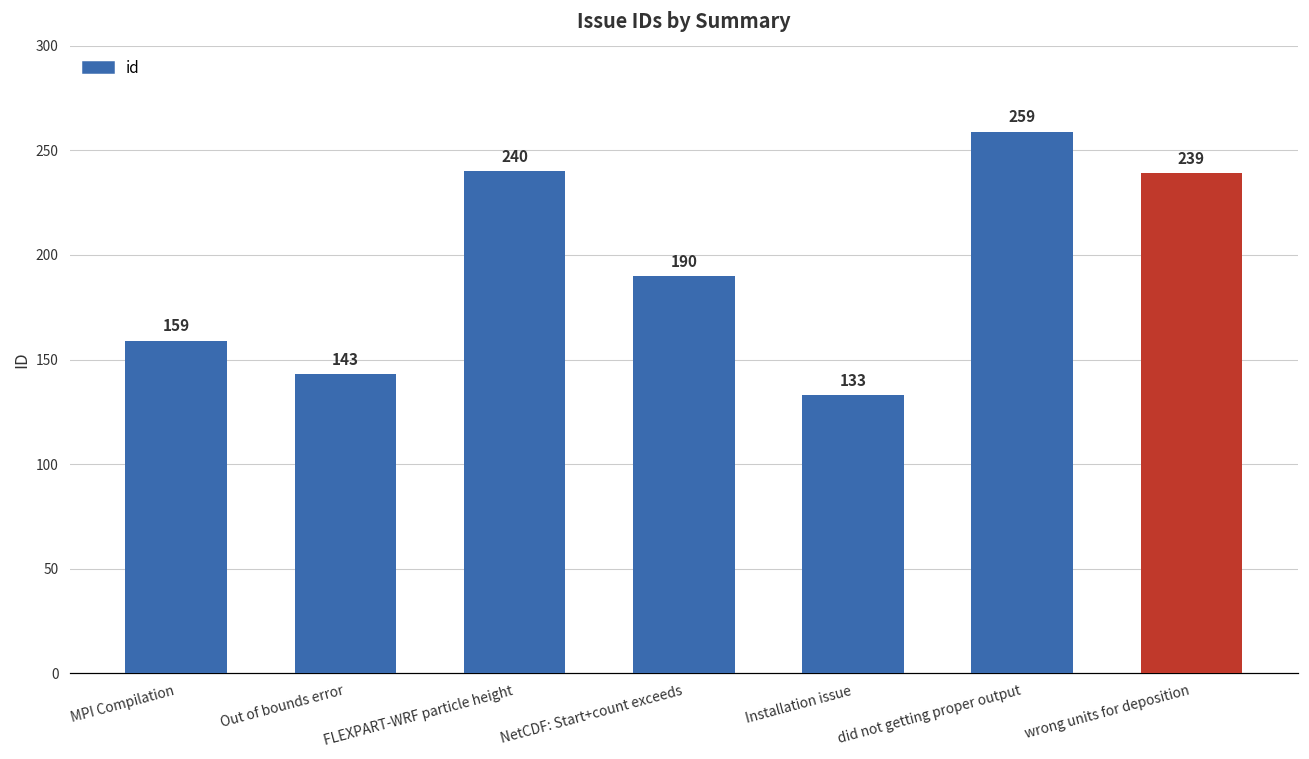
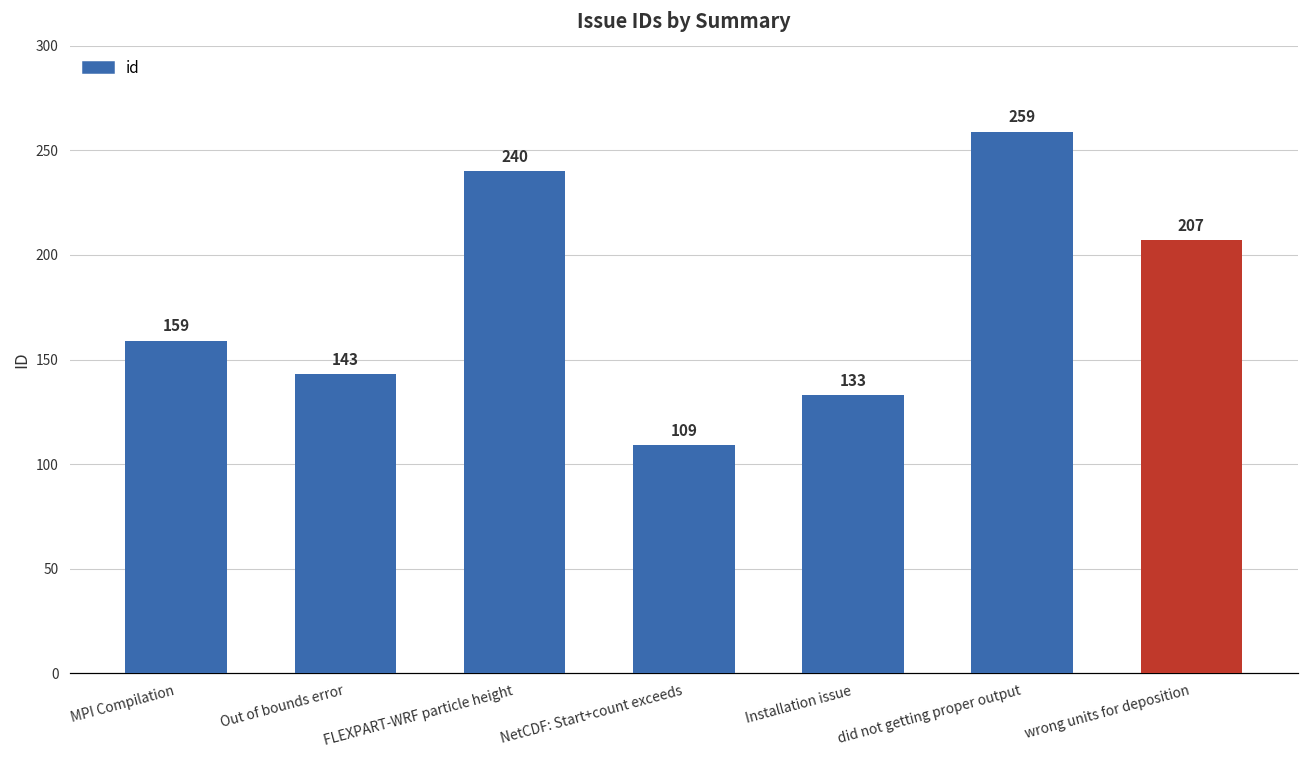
  {
    "MPI Compilation": 159,
    "Out of bounds error": 143,
    "FLEXPART-WRF particle height": 240,
-   "NetCDF: Start+count exceeds": 190,
+   "NetCDF: Start+count exceeds": 109,
    "Installation issue": 133,
    "did not getting proper output": 259,
-   "wrong units for deposition": 239
+   "wrong units for deposition": 207
  }
